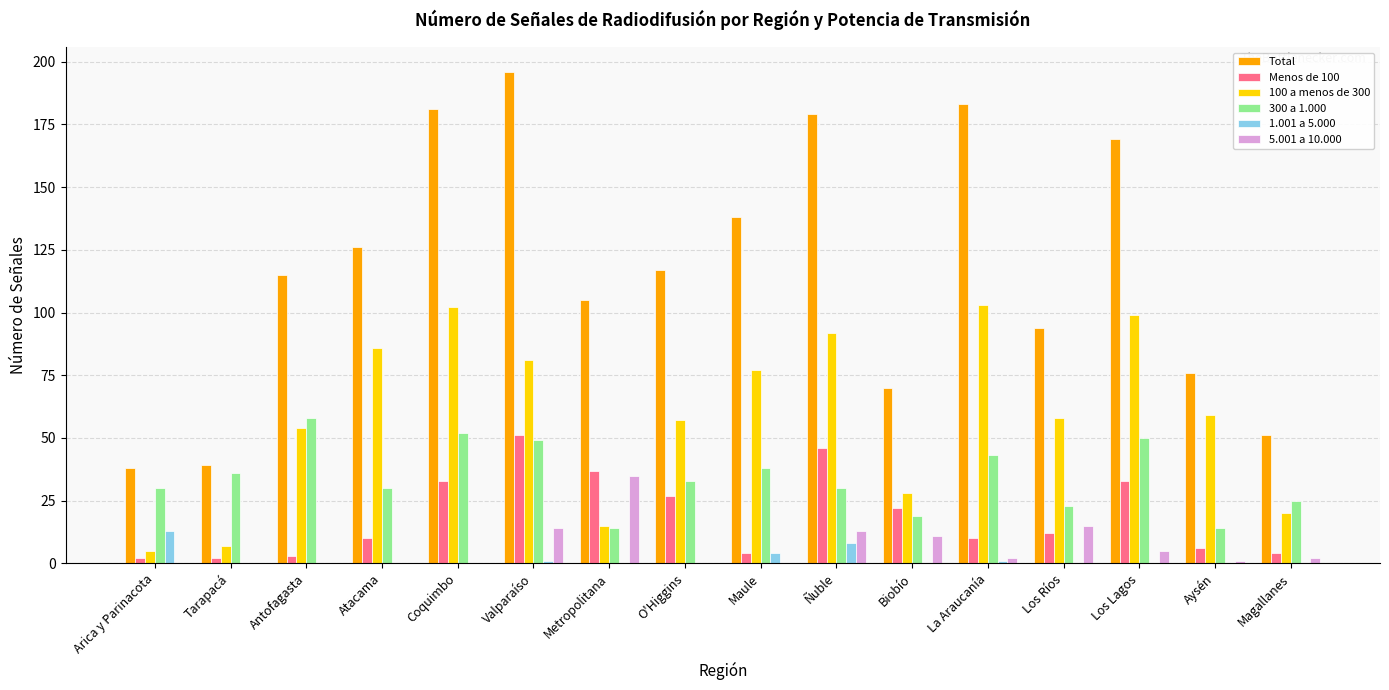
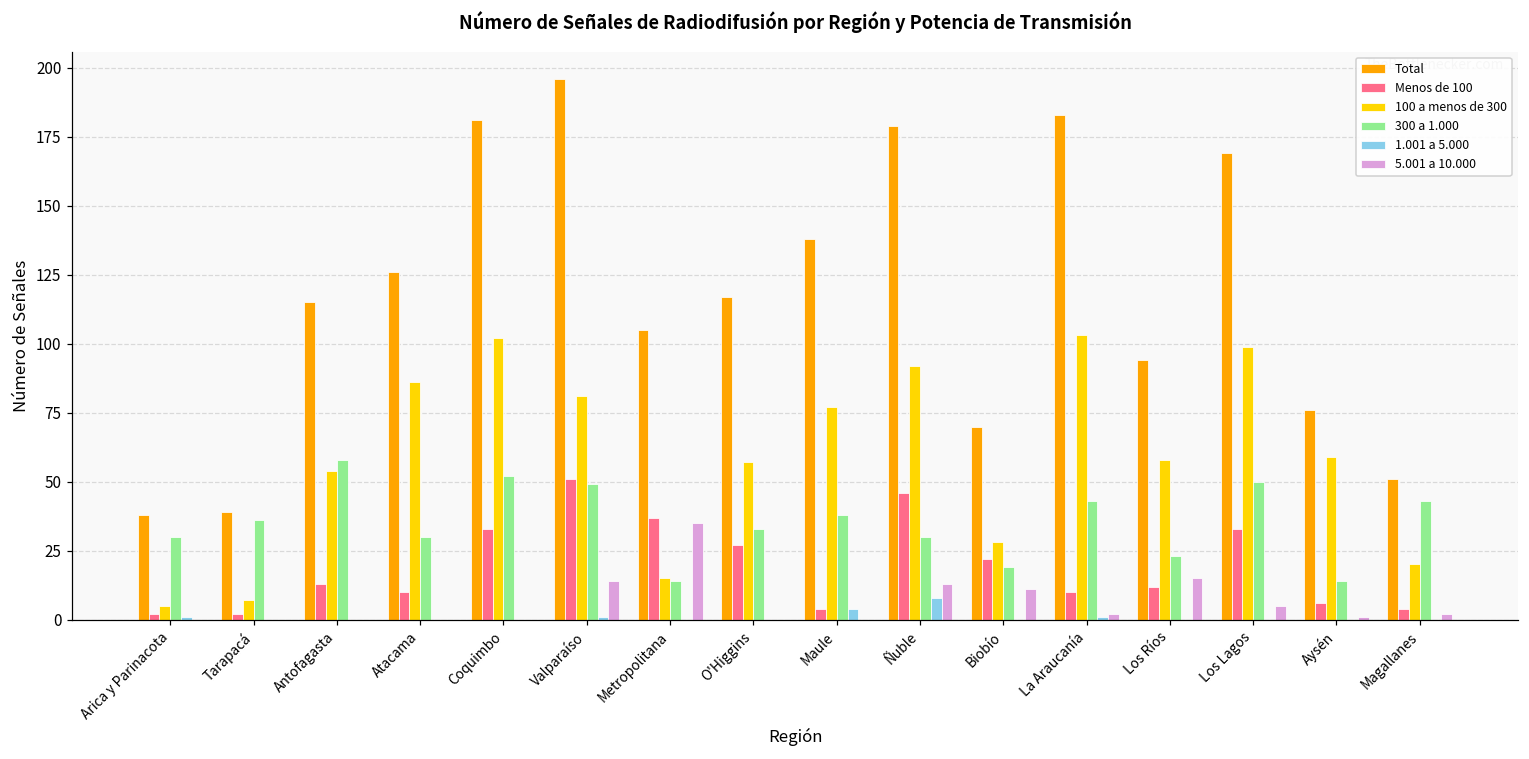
  {
    "Menos de 100": {
      "Arica y Parinacota": 2,
      "Tarapacá": 2,
-     "Antofagasta": 3,
+     "Antofagasta": 13,
      "Atacama": 10,
      "Coquimbo": 33,
      "Valparaíso": 51,
      "Metropolitana": 37,
      "O'Higgins": 27,
      "Maule": 4,
      "Ñuble": 46,
      "Biobío": 22,
      "La Araucanía": 10,
      "Los Ríos": 12,
      "Los Lagos": 33,
      "Aysén": 6,
      "Magallanes": 4
    },
    "300 a 1.000": {
      "Arica y Parinacota": 30,
      "Tarapacá": 36,
      "Antofagasta": 58,
      "Atacama": 30,
      "Coquimbo": 52,
      "Valparaíso": 49,
      "Metropolitana": 14,
      "O'Higgins": 33,
      "Maule": 38,
      "Ñuble": 30,
      "Biobío": 19,
      "La Araucanía": 43,
      "Los Ríos": 23,
      "Los Lagos": 50,
      "Aysén": 14,
-     "Magallanes": 25
+     "Magallanes": 43
    },
    "1.001 a 5.000": {
-     "Arica y Parinacota": 13,
+     "Arica y Parinacota": 1,
      "Tarapacá": 0,
      "Antofagasta": 0,
      "Atacama": 0,
      "Coquimbo": 0,
      "Valparaíso": 1,
      "Metropolitana": 0,
      "O'Higgins": 0,
      "Maule": 4,
      "Ñuble": 8,
      "Biobío": 0,
      "La Araucanía": 1,
      "Los Ríos": 0,
      "Los Lagos": 0,
      "Aysén": 0,
      "Magallanes": 0
    },
    "5.001 a 10.000": {
      "Arica y Parinacota": 0,
      "Tarapacá": 0,
      "Antofagasta": 0,
      "Atacama": 0,
      "Coquimbo": 0,
      "Valparaíso": 14,
      "Metropolitana": 35,
      "O'Higgins": 0,
      "Maule": 0,
      "Ñuble": 13,
      "Biobío": 11,
      "La Araucanía": 2,
      "Los Ríos": 15,
      "Los Lagos": 5,
      "Aysén": 1,
      "Magallanes": 2
    }
  }
